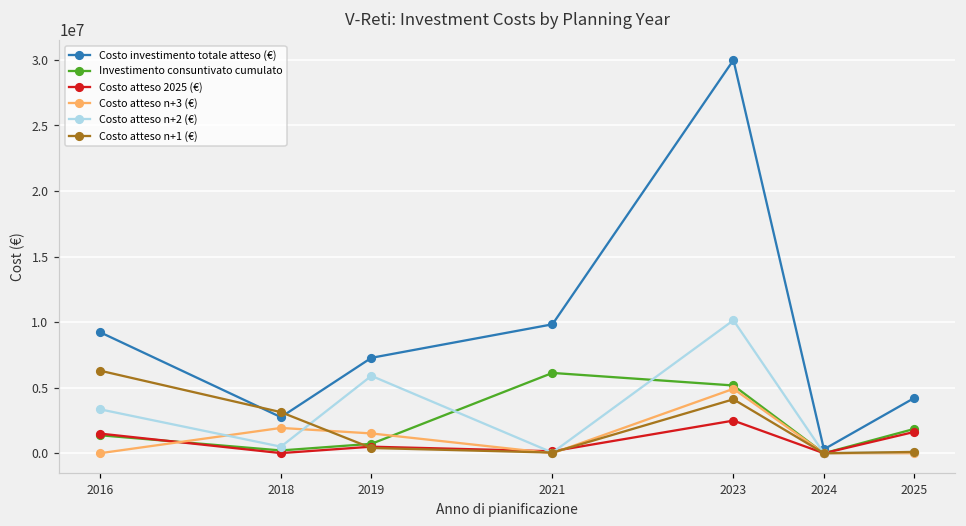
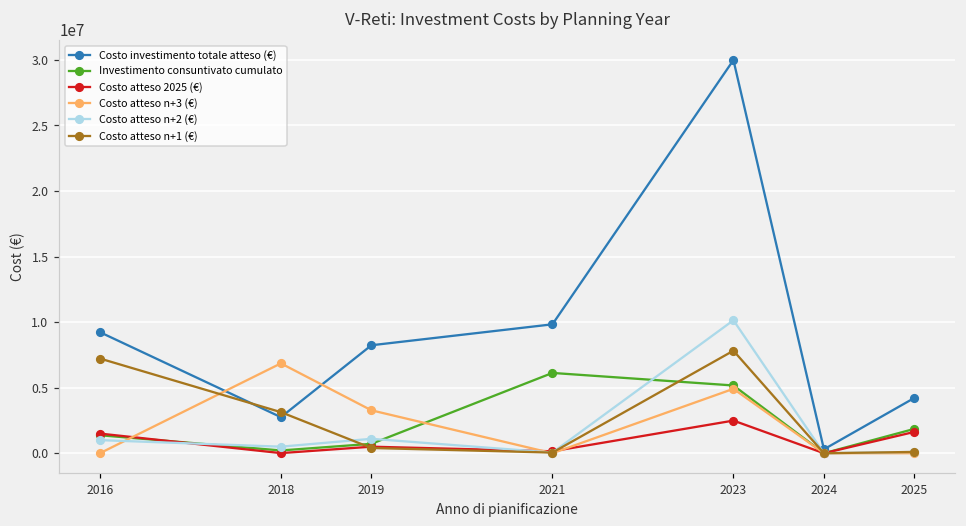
  {
    "Costo investimento totale atteso (€)": {
      "2016": 9200000,
      "2018": 2800000,
-     "2019": 7300000,
+     "2019": 8200000,
      "2021": 9800000,
      "2023": 30000000,
      "2024": 300000,
      "2025": 4200000
    },
    "Investimento consuntivato cumulato": {
      "2019": 700000,
      "2021": 6100000,
      "2023": 5200000,
      "2025": 1900000
    },
    "Costo atteso 2025 (€)": {
      "2023": 2500000,
      "2025": 1600000
    },
    "Costo atteso n+3 (€)": {
      "2016": 0,
-     "2018": 1900000,
-     "2019": 1500000,
+     "2018": 6900000,
+     "2019": 3300000,
      "2023": 4900000
    },
    "Costo atteso n+2 (€)": {
-     "2016": 3400000,
+     "2016": 1000000,
      "2018": 500000,
-     "2019": 5900000,
+     "2019": 1100000,
      "2023": 10100000
    },
    "Costo atteso n+1 (€)": {
-     "2016": 6300000,
+     "2016": 7200000,
      "2018": 3100000,
-     "2023": 4100000
+     "2023": 7800000
    }
  }
